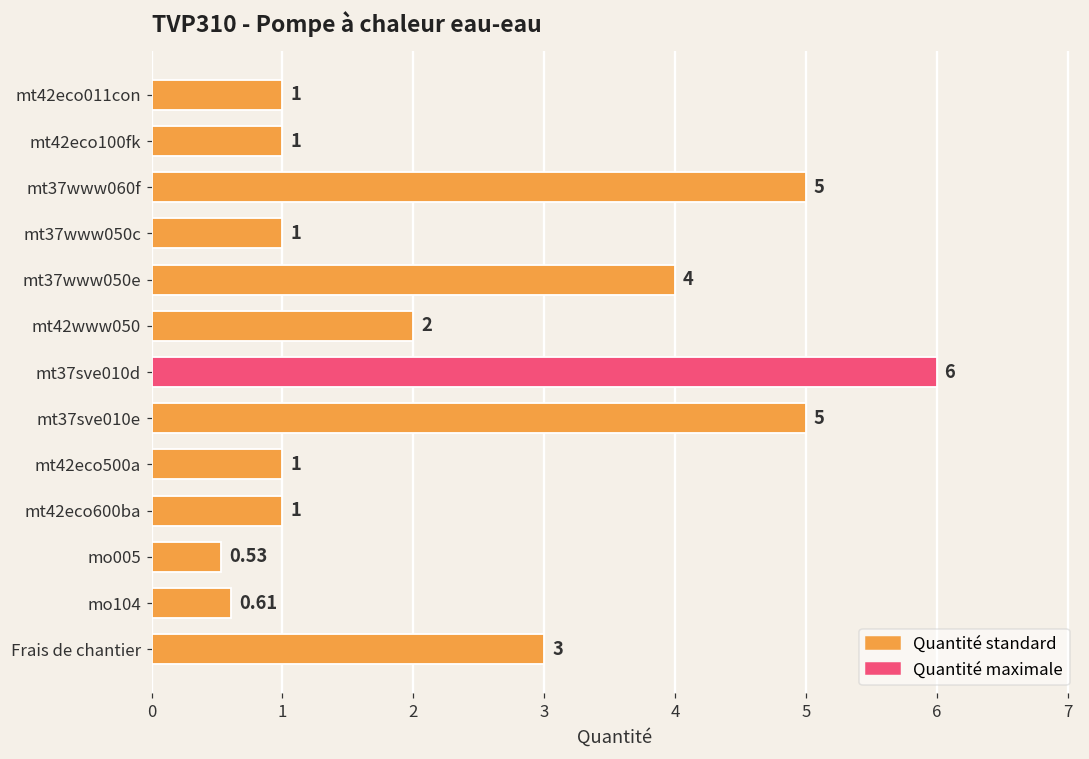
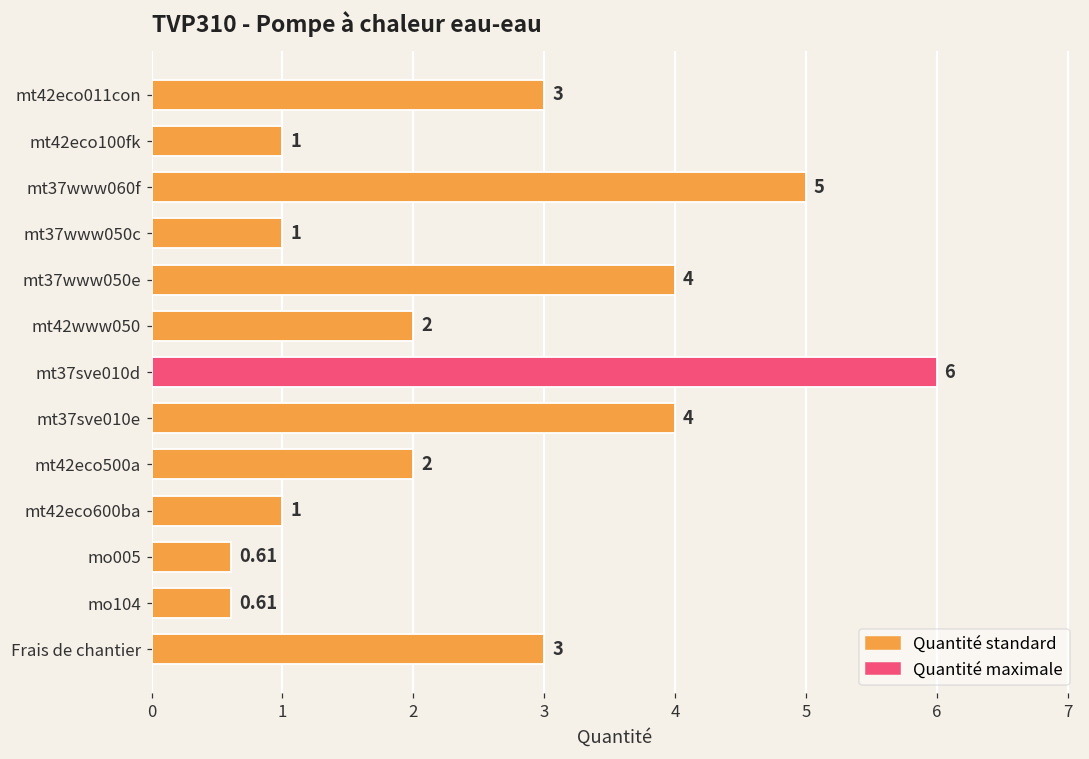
  {
-   "mt42eco011con": 1,
+   "mt42eco011con": 3,
    "mt42eco100fk": 1,
    "mt37www060f": 5,
    "mt37www050c": 1,
    "mt37www050e": 4,
    "mt42www050": 2,
    "mt37sve010d": 6,
-   "mt37sve010e": 5,
-   "mt42eco500a": 1,
+   "mt37sve010e": 4,
+   "mt42eco500a": 2,
    "mt42eco600ba": 1,
-   "mo005": 0.53,
+   "mo005": 0.61,
    "mo104": 0.61,
    "Frais de chantier": 3
  }
